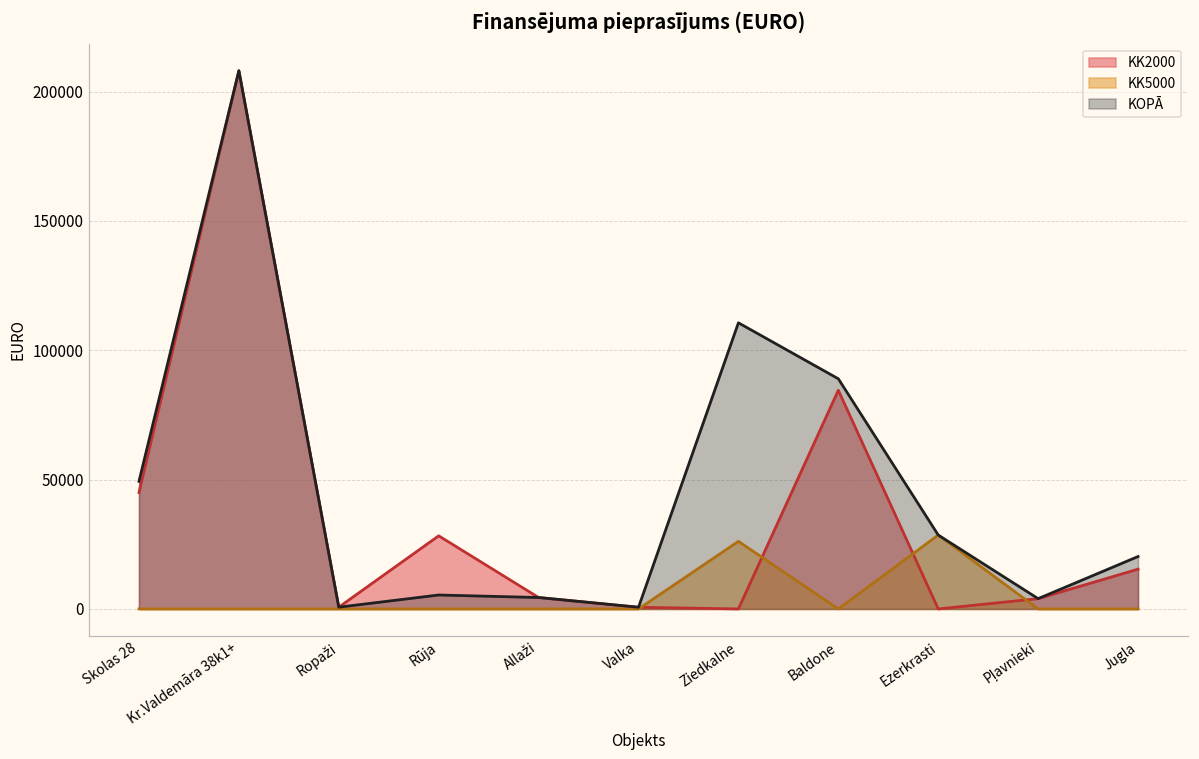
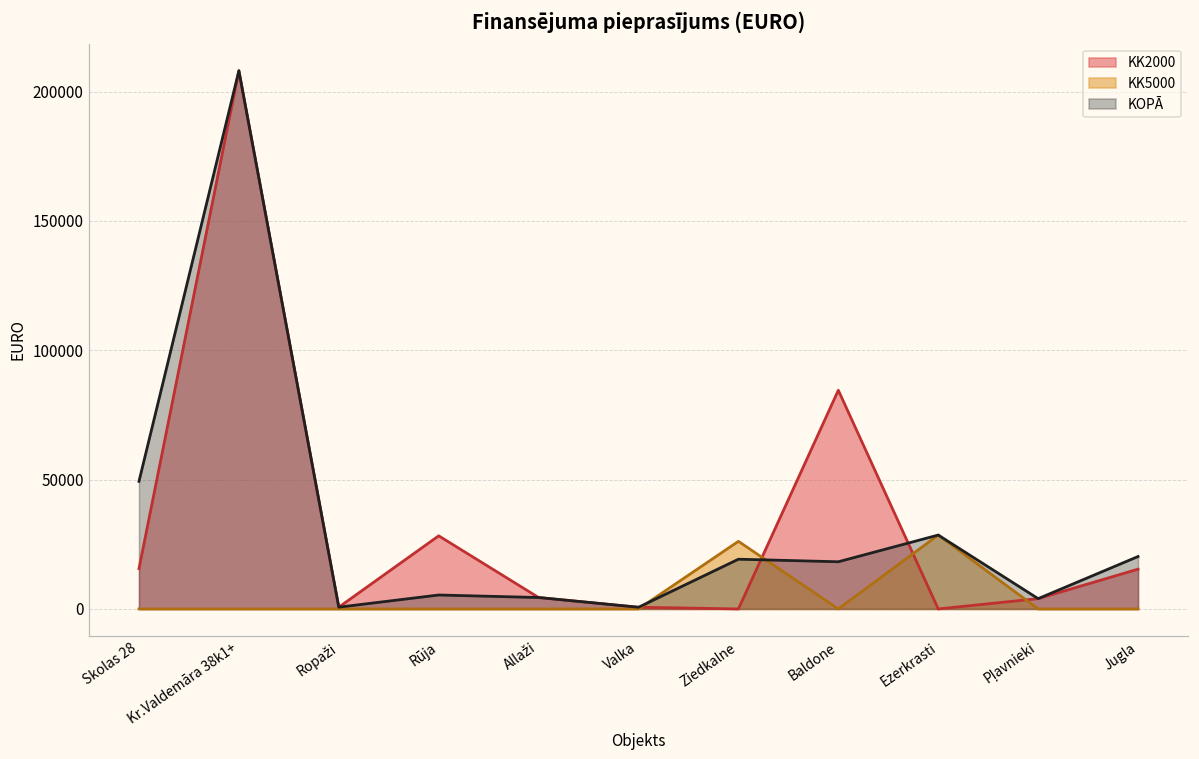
  {
    "KK2000": {
-     "Skolas 28": 45000,
+     "Skolas 28": 16000,
      "Rūja": 28000,
      "Ziedkalne": 0,
      "Baldone": 85000,
      "Ezerkrasti": 0,
      "Jugla": 15000
    },
    "KK5000": {
      "Skolas 28": 0,
      "Kr.Valdemāra 38k1+": 0,
      "Rūja": 0,
      "Allaži": 0,
      "Ziedkalne": 26000,
      "Baldone": 0,
      "Pļavnieki": 0,
      "Jugla": 0
    },
    "KOPĀ": {
      "Skolas 28": 49000,
      "Rūja": 5000,
-     "Ziedkalne": 111000,
-     "Baldone": 89000,
+     "Ziedkalne": 19000,
+     "Baldone": 18000,
      "Jugla": 20000
    }
  }
